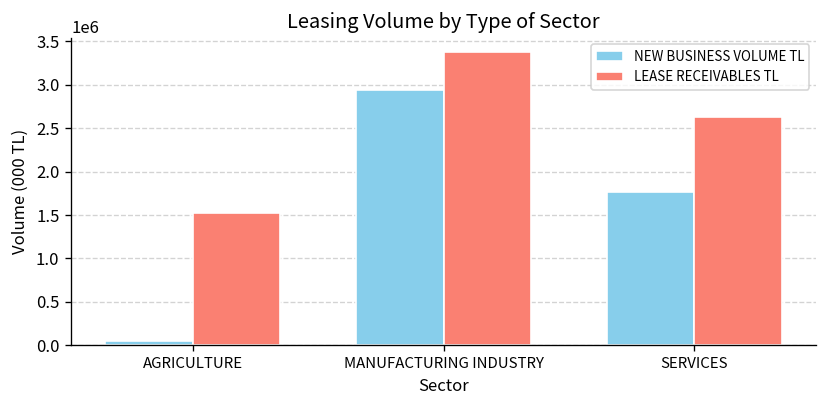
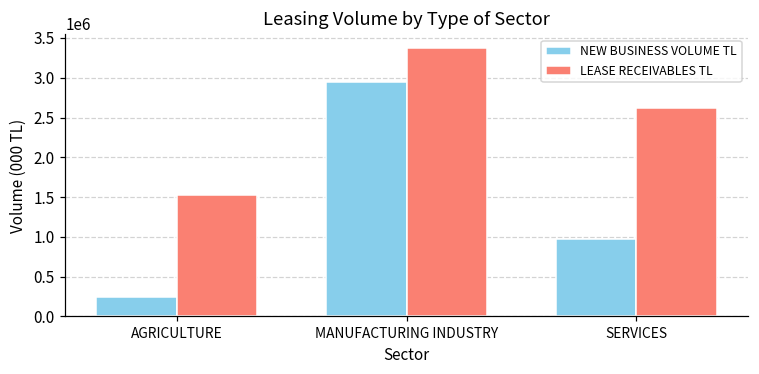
  {
    "NEW BUSINESS VOLUME TL": {
-     "AGRICULTURE": 0,
+     "AGRICULTURE": 200000,
      "MANUFACTURING INDUSTRY": 2900000,
-     "SERVICES": 1800000
+     "SERVICES": 1000000
    },
    "LEASE RECEIVABLES TL": {
      "AGRICULTURE": 1500000,
      "MANUFACTURING INDUSTRY": 3400000,
      "SERVICES": 2600000
    }
  }
